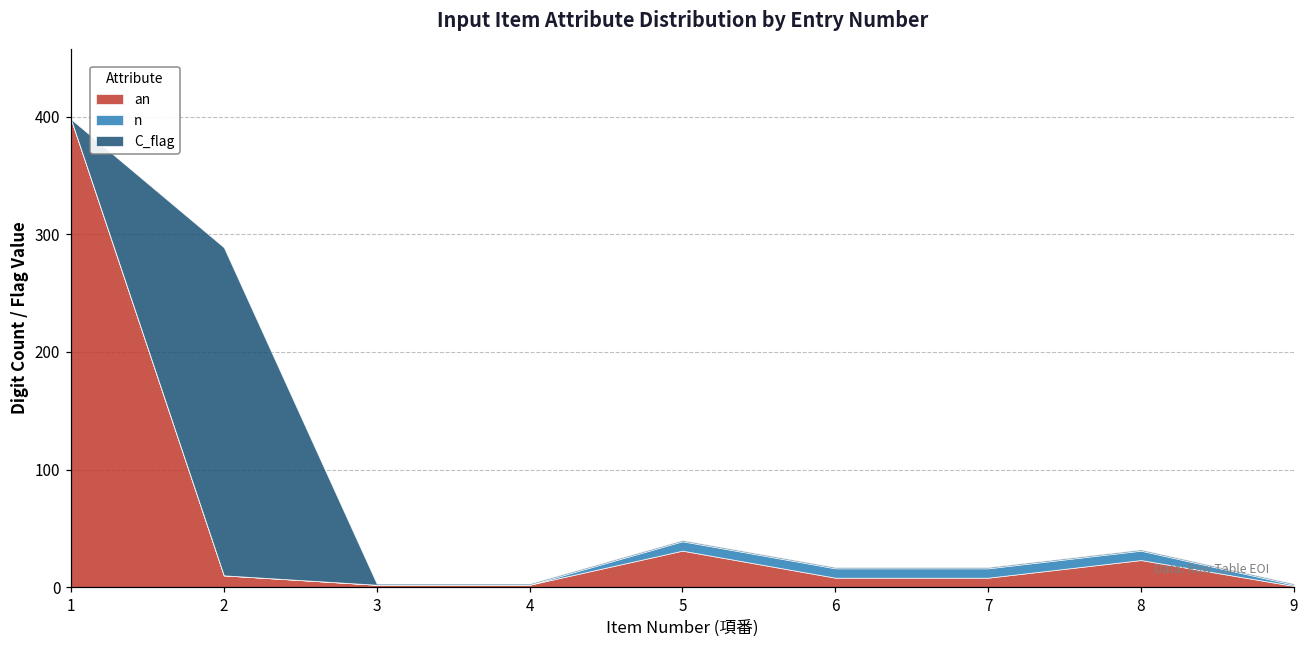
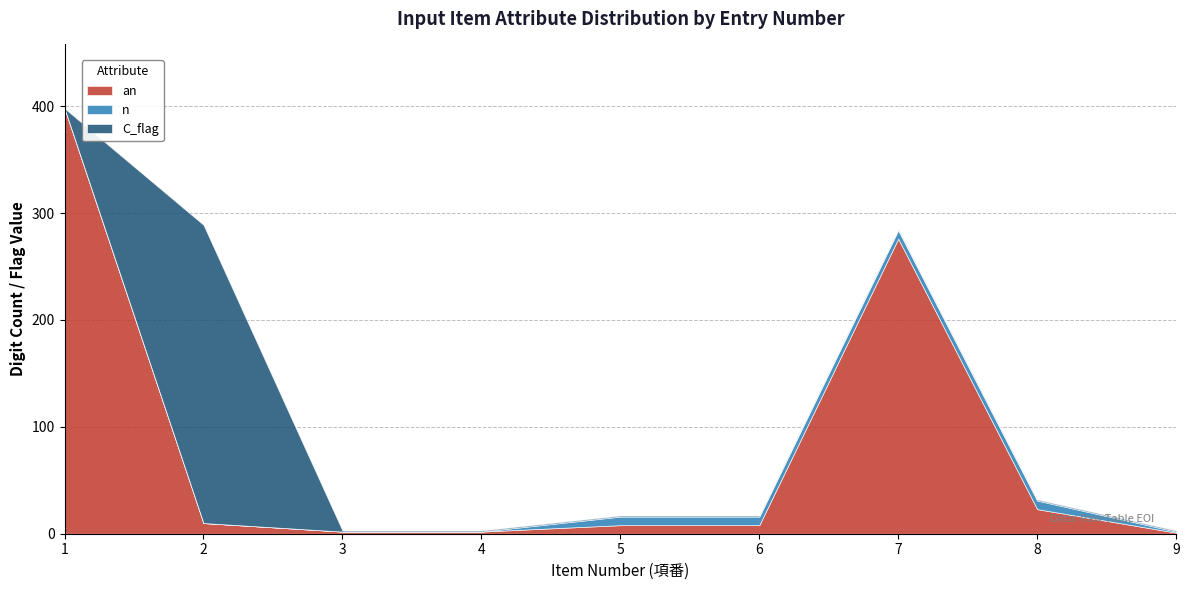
  {
    "an": {
-     "5": 31,
+     "5": 8,
      "6": 8,
-     "7": 8,
+     "7": 276,
      "8": 23
    },
    "C_flag": {
      "2": 279
    }
  }
